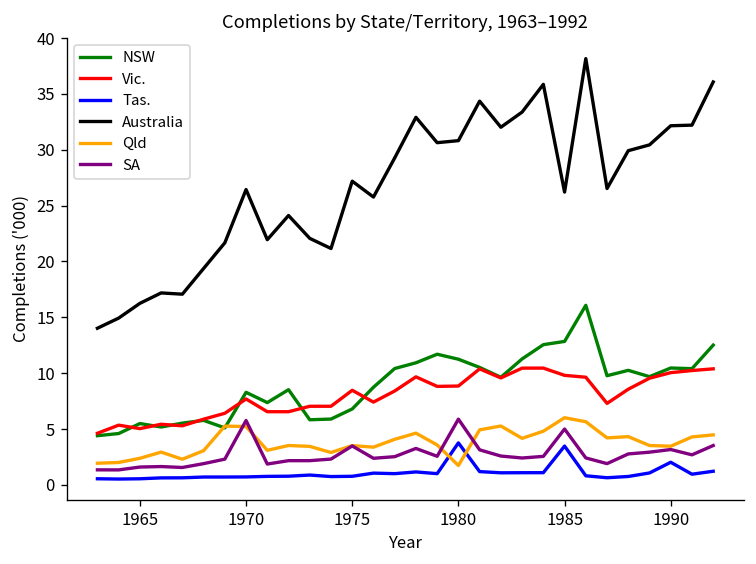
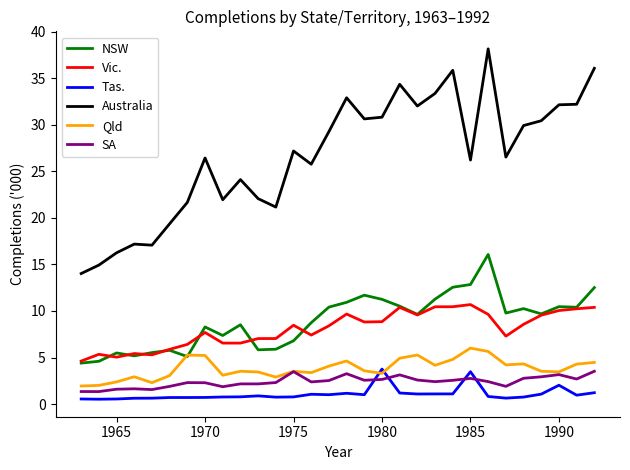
  {
    "NSW": {
      "1965": 5,
      "1970": 8,
      "1975": 7,
      "1980": 11,
      "1985": 13,
      "1990": 10
    },
    "Vic.": {
      "1965": 5,
      "1970": 8,
      "1975": 8,
      "1980": 9,
-     "1985": 10,
+     "1985": 11,
      "1990": 10
    },
    "Tas.": {
      "1965": 1,
      "1970": 1,
      "1975": 1,
      "1980": 4,
      "1985": 3,
      "1990": 2
    },
    "Australia": {
      "1965": 16,
      "1970": 26,
      "1975": 27,
      "1980": 31,
      "1985": 26,
      "1990": 32
    },
    "Qld": {
      "1965": 2,
      "1970": 5,
-     "1980": 2,
+     "1980": 3,
      "1985": 6,
      "1990": 3
    },
    "SA": {
      "1965": 2,
-     "1970": 6,
-     "1980": 6,
-     "1985": 5,
+     "1970": 2,
+     "1980": 3,
+     "1985": 3,
      "1990": 3
    }
  }
